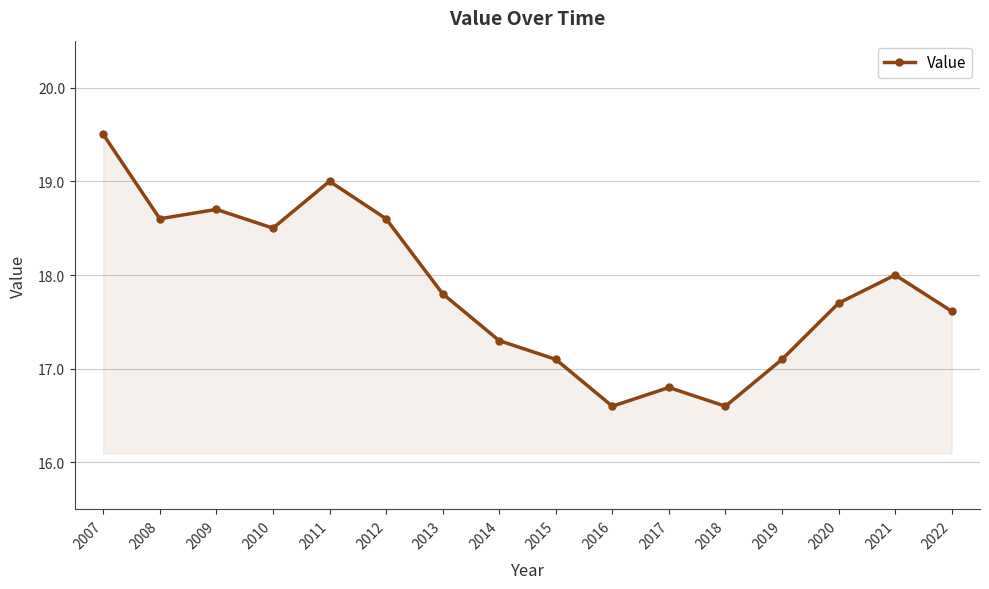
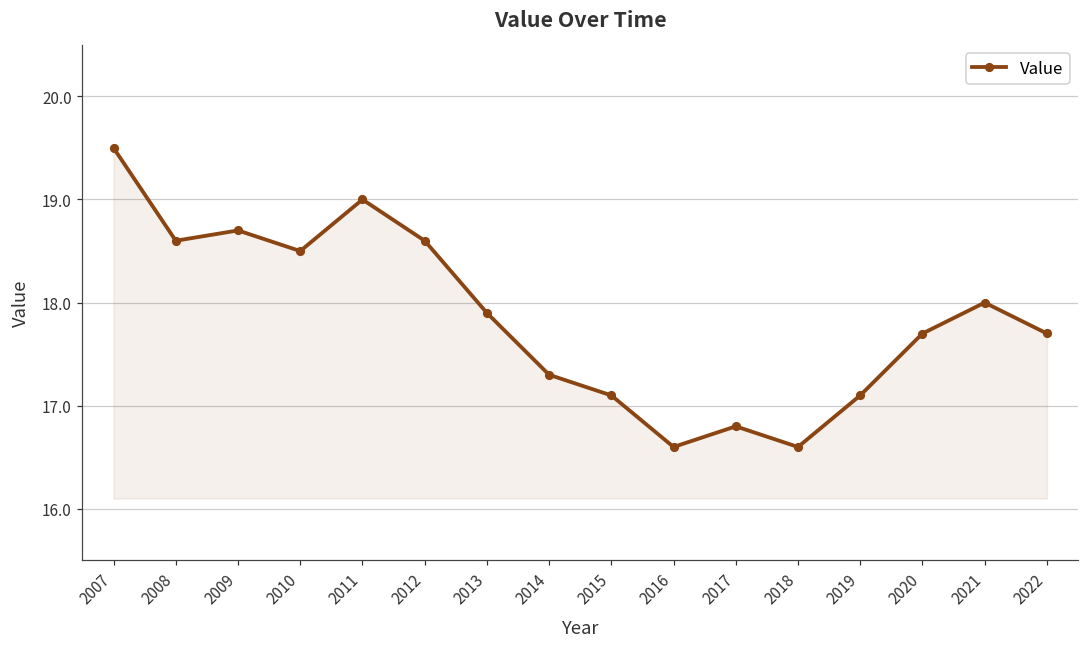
  {
    "2007": 19.5,
    "2008": 18.6,
    "2009": 18.7,
    "2010": 18.5,
    "2011": 19.0,
    "2012": 18.6,
-   "2013": 17.8,
+   "2013": 17.9,
    "2014": 17.3,
    "2015": 17.1,
    "2016": 16.6,
    "2017": 16.8,
    "2018": 16.6,
    "2019": 17.1,
    "2020": 17.7,
    "2021": 18.0,
-   "2022": 17.6
+   "2022": 17.7
  }
